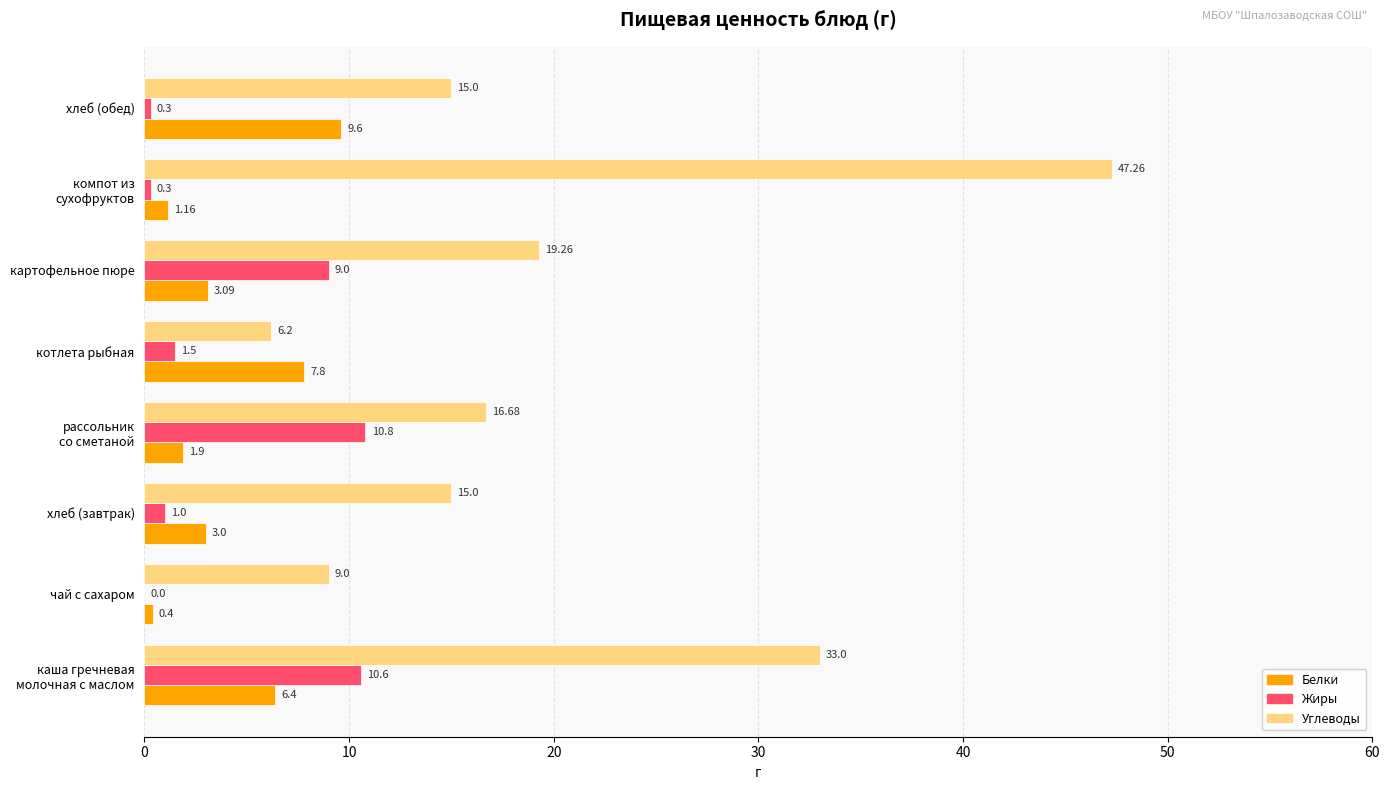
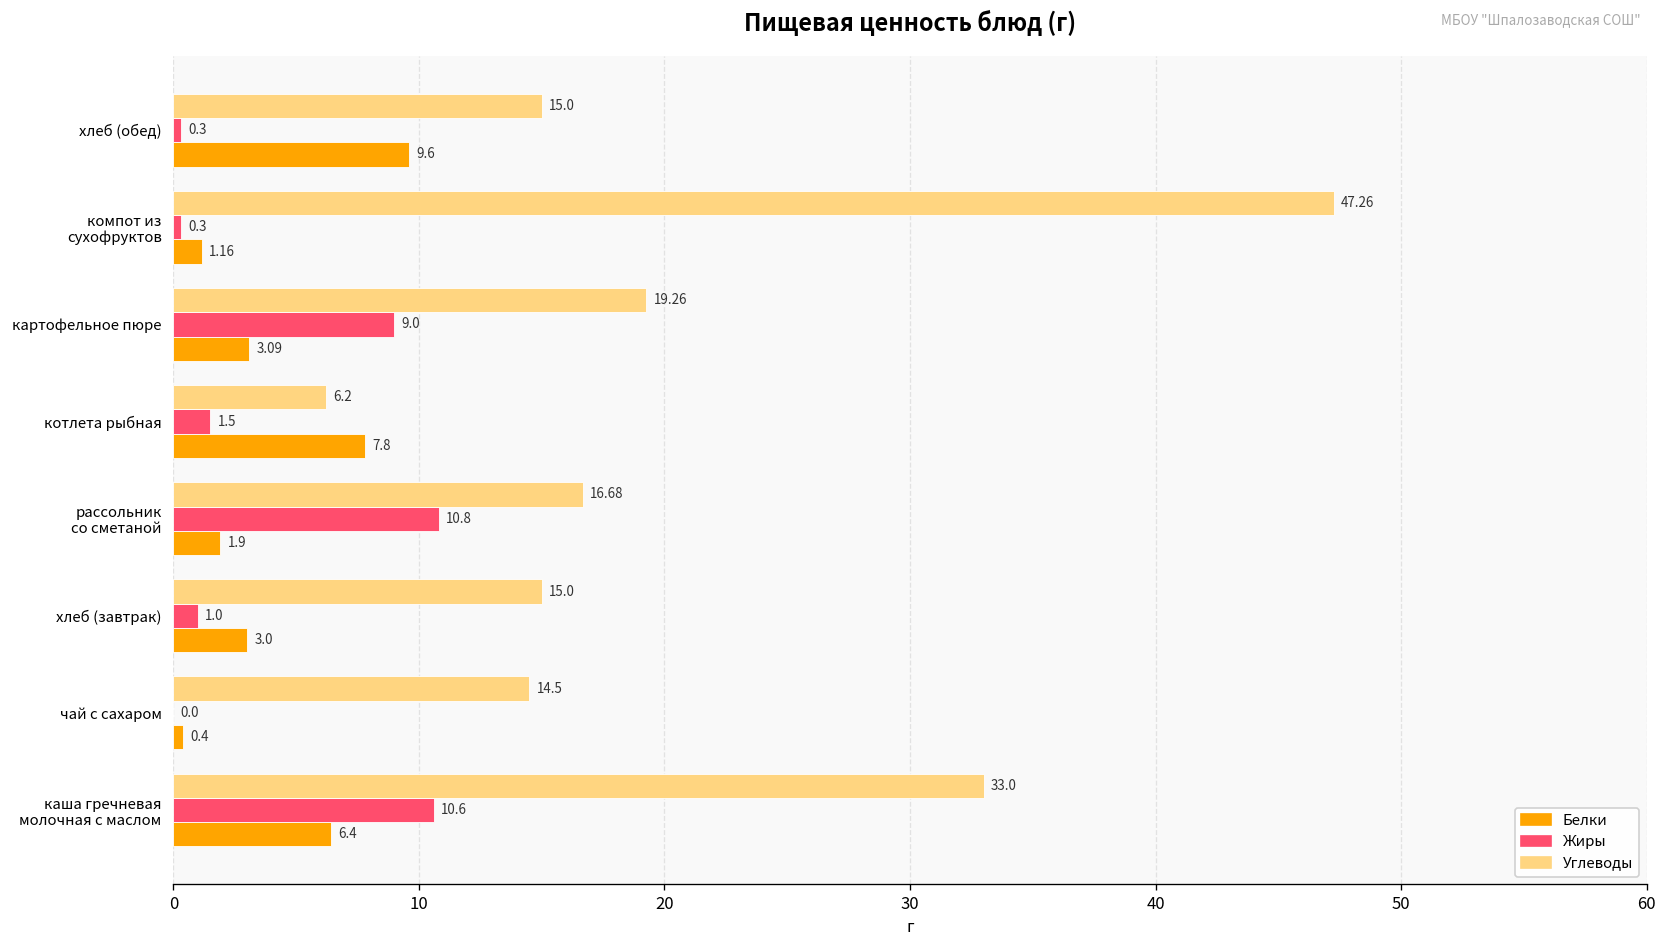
  {
    "Белки": {
      "хлеб (обед)": 9.6,
      "компот из сухофруктов": 1.16,
      "картофельное пюре": 3.09,
      "котлета рыбная": 7.8,
      "рассольник со сметаной": 1.9,
      "хлеб (завтрак)": 3.0,
      "чай с сахаром": 0.4,
      "каша гречневая молочная с маслом": 6.4
    },
    "Жиры": {
      "хлеб (обед)": 0.3,
      "компот из сухофруктов": 0.3,
      "картофельное пюре": 9.0,
      "котлета рыбная": 1.5,
      "рассольник со сметаной": 10.8,
      "хлеб (завтрак)": 1.0,
      "чай с сахаром": 0.0,
      "каша гречневая молочная с маслом": 10.6
    },
    "Углеводы": {
      "хлеб (обед)": 15.0,
      "компот из сухофруктов": 47.26,
      "картофельное пюре": 19.26,
      "котлета рыбная": 6.2,
      "рассольник со сметаной": 16.68,
      "хлеб (завтрак)": 15.0,
-     "чай с сахаром": 9.0,
+     "чай с сахаром": 14.5,
      "каша гречневая молочная с маслом": 33.0
    }
  }
